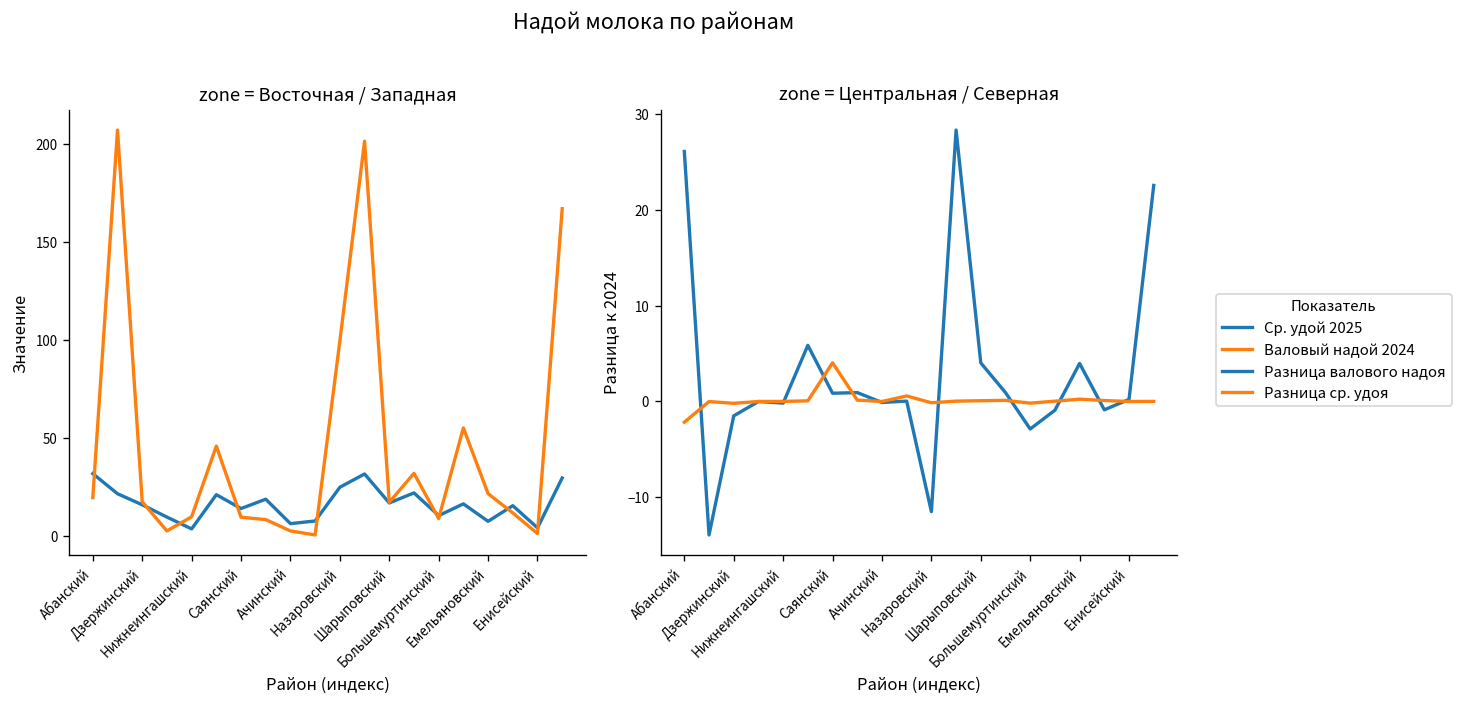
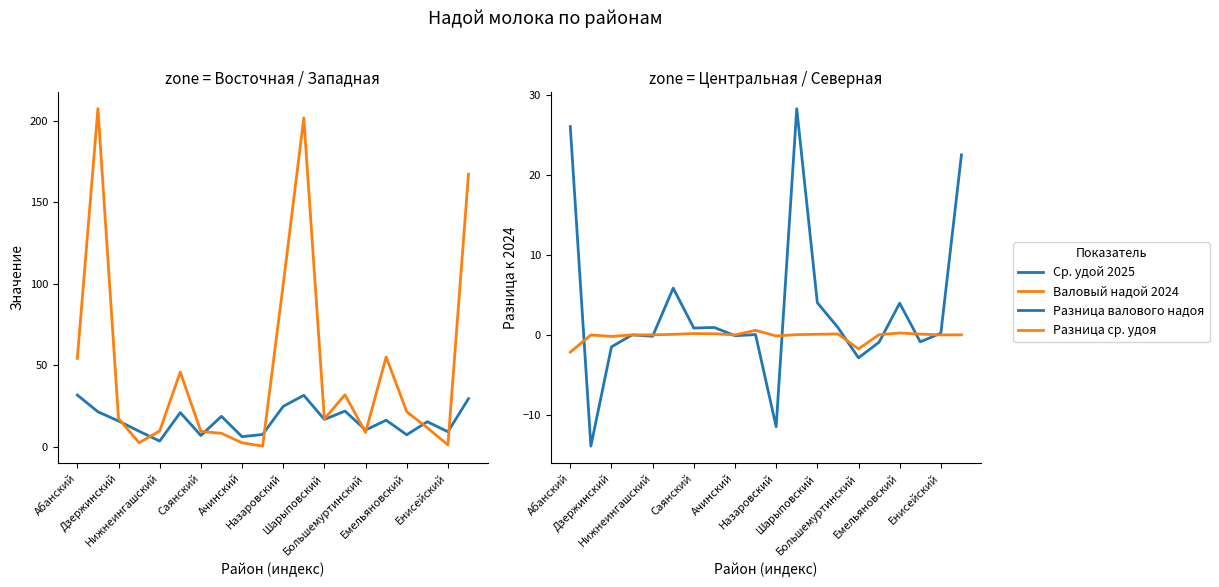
  {
    "zone = Восточная / Западная": {
      "Ср. удой 2025": {
        "Абанский": 32,
        "Дзержинский": 16,
        "Нижнеингашский": 3,
-       "Саянский": 14,
+       "Саянский": 7,
        "Ачинский": 6,
        "Назаровский": 25,
        "Емельяновский": 7,
-       "Енисейский": 4
+       "Енисейский": 9
      },
      "Валовый надой 2024": {
-       "Абанский": 19,
+       "Абанский": 54,
        "Дзержинский": 17,
        "Нижнеингашский": 10,
        "Саянский": 9,
        "Ачинский": 2,
        "Назаровский": 100,
        "Емельяновский": 21,
        "Енисейский": 1
      }
    },
    "zone = Центральная / Северная": {
      "Разница валового надоя": {
        "Абанский": 26,
        "Дзержинский": -2,
        "Саянский": 1,
        "Назаровский": -12,
        "Шарыповский": 4,
        "Большемуртинский": -3,
        "Емельяновский": 4
      },
      "Разница ср. удоя": {
        "Абанский": -2,
        "Дзержинский": 0,
-       "Саянский": 4,
+       "Саянский": 0,
        "Назаровский": 0,
        "Шарыповский": 0,
-       "Большемуртинский": 0,
+       "Большемуртинский": -2,
        "Емельяновский": 0
      }
    }
  }
